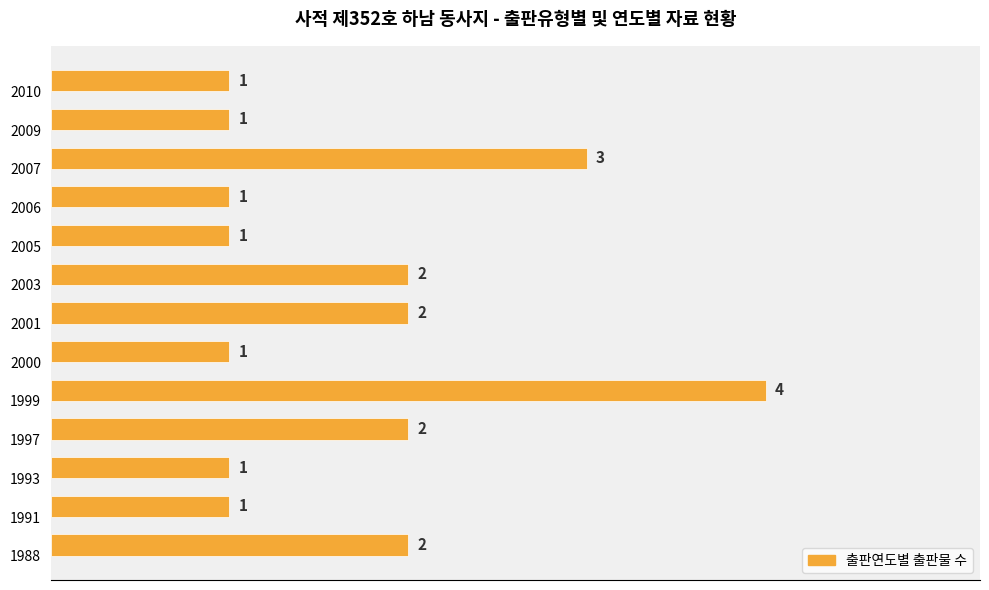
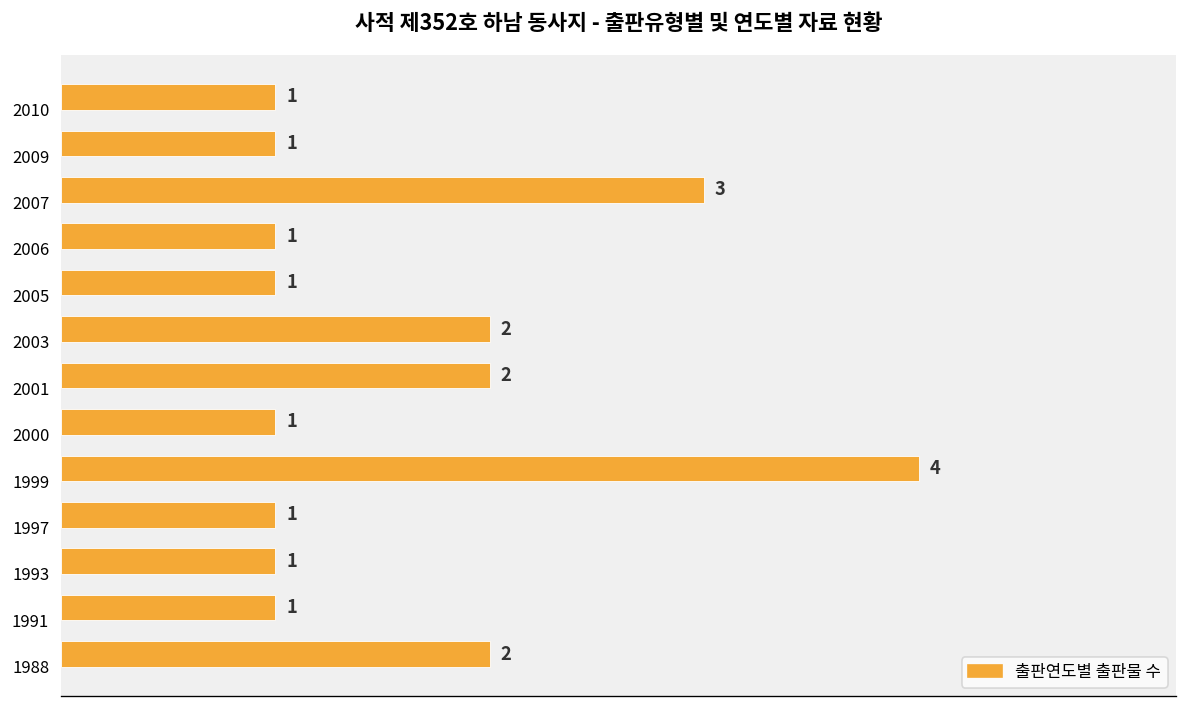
  {
    "2010": 1,
    "2009": 1,
    "2007": 3,
    "2006": 1,
    "2005": 1,
    "2003": 2,
    "2001": 2,
    "2000": 1,
    "1999": 4,
-   "1997": 2,
+   "1997": 1,
    "1993": 1,
    "1991": 1,
    "1988": 2
  }
